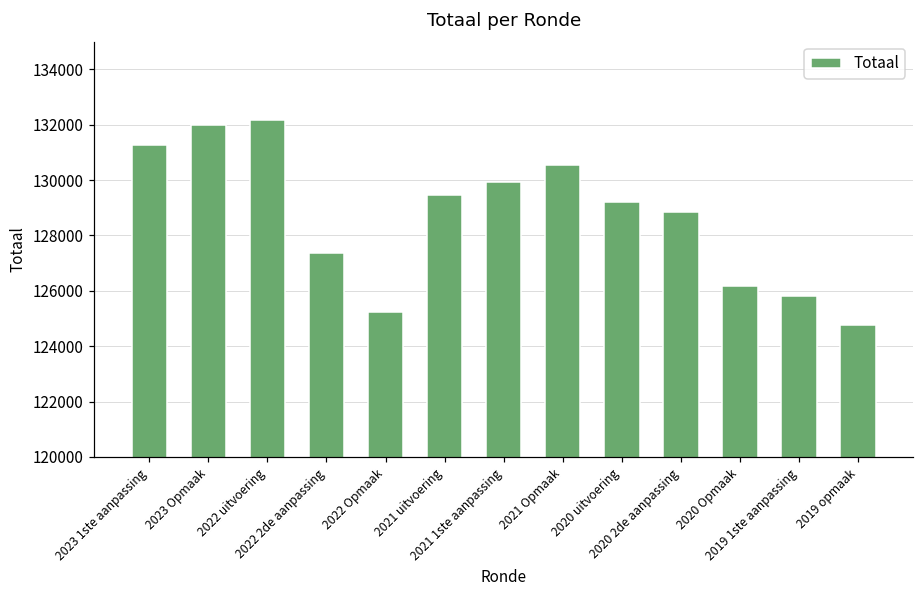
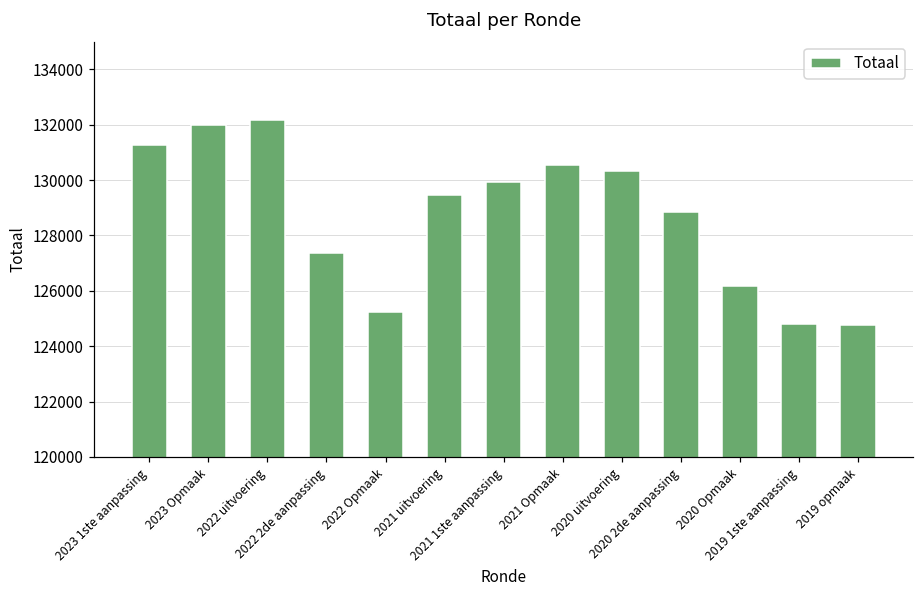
  {
    "2023 1ste aanpassing": 131300,
    "2023 Opmaak": 132000,
    "2022 uitvoering": 132200,
    "2022 2de aanpassing": 127400,
    "2022 Opmaak": 125200,
    "2021 uitvoering": 129500,
    "2021 1ste aanpassing": 129900,
    "2021 Opmaak": 130600,
-   "2020 uitvoering": 129200,
+   "2020 uitvoering": 130300,
    "2020 2de aanpassing": 128900,
    "2020 Opmaak": 126200,
-   "2019 1ste aanpassing": 125800,
+   "2019 1ste aanpassing": 124800,
    "2019 opmaak": 124800
  }
